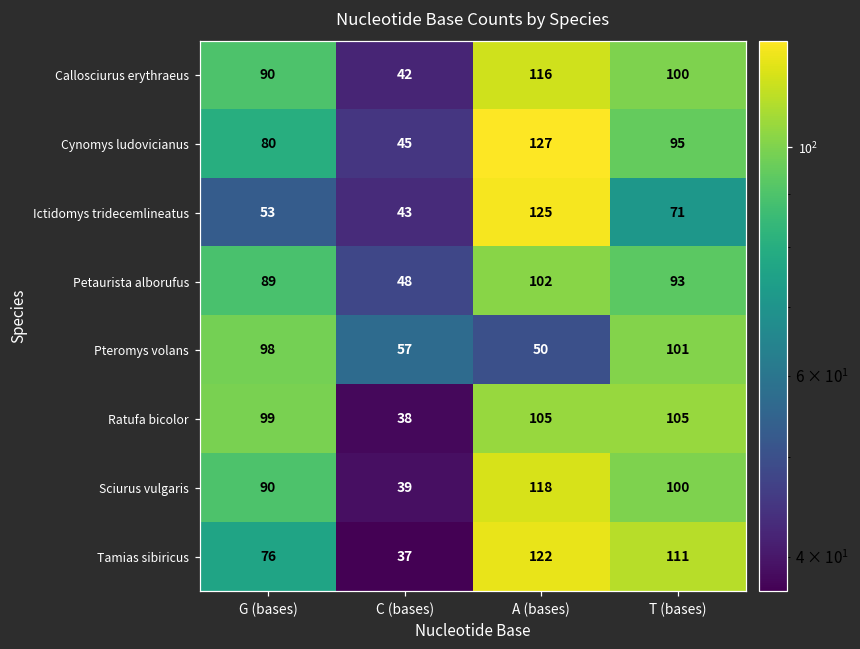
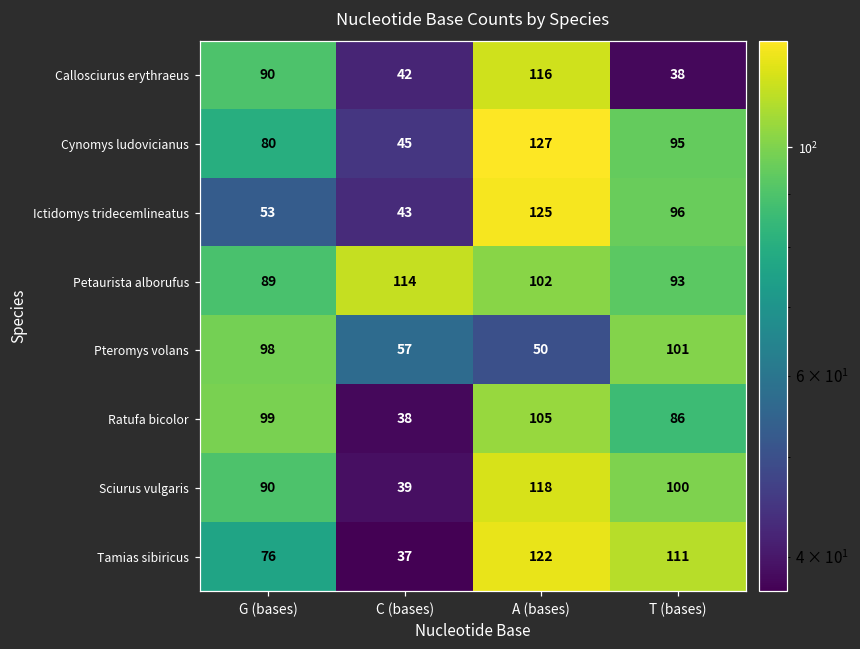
  {
    "Callosciurus erythraeus": {
      "G (bases)": 90,
      "C (bases)": 42,
      "A (bases)": 116,
-     "T (bases)": 100
+     "T (bases)": 38
    },
    "Cynomys ludovicianus": {
      "G (bases)": 80,
      "C (bases)": 45,
      "A (bases)": 127,
      "T (bases)": 95
    },
    "Ictidomys tridecemlineatus": {
      "G (bases)": 53,
      "C (bases)": 43,
      "A (bases)": 125,
-     "T (bases)": 71
+     "T (bases)": 96
    },
    "Petaurista alborufus": {
      "G (bases)": 89,
-     "C (bases)": 48,
+     "C (bases)": 114,
      "A (bases)": 102,
      "T (bases)": 93
    },
    "Pteromys volans": {
      "G (bases)": 98,
      "C (bases)": 57,
      "A (bases)": 50,
      "T (bases)": 101
    },
    "Ratufa bicolor": {
      "G (bases)": 99,
      "C (bases)": 38,
      "A (bases)": 105,
-     "T (bases)": 105
+     "T (bases)": 86
    },
    "Sciurus vulgaris": {
      "G (bases)": 90,
      "C (bases)": 39,
      "A (bases)": 118,
      "T (bases)": 100
    },
    "Tamias sibiricus": {
      "G (bases)": 76,
      "C (bases)": 37,
      "A (bases)": 122,
      "T (bases)": 111
    }
  }
